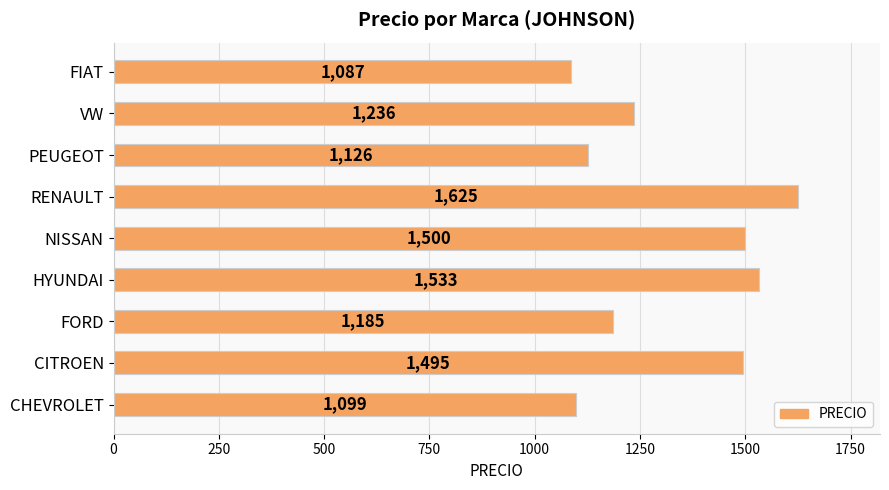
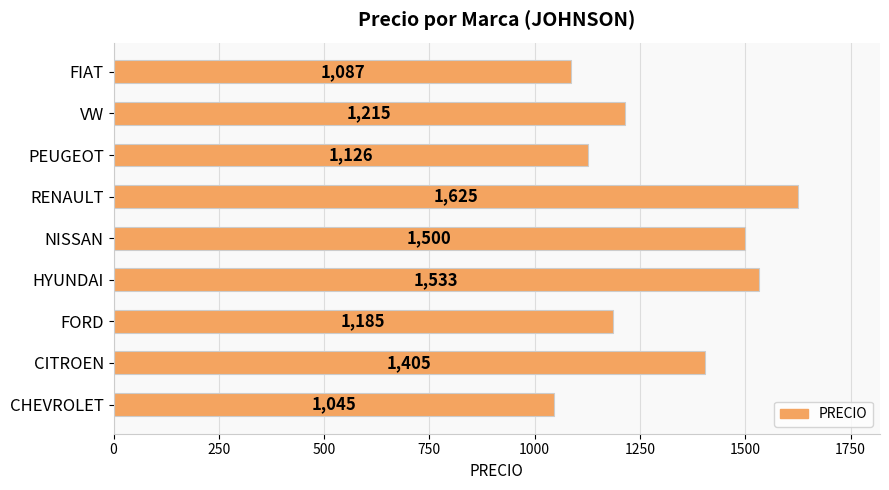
  {
    "FIAT": "1,087",
-   "VW": "1,236",
+   "VW": "1,215",
    "PEUGEOT": "1,126",
    "RENAULT": "1,625",
    "NISSAN": "1,500",
    "HYUNDAI": "1,533",
    "FORD": "1,185",
-   "CITROEN": "1,495",
-   "CHEVROLET": "1,099"
+   "CITROEN": "1,405",
+   "CHEVROLET": "1,045"
  }
